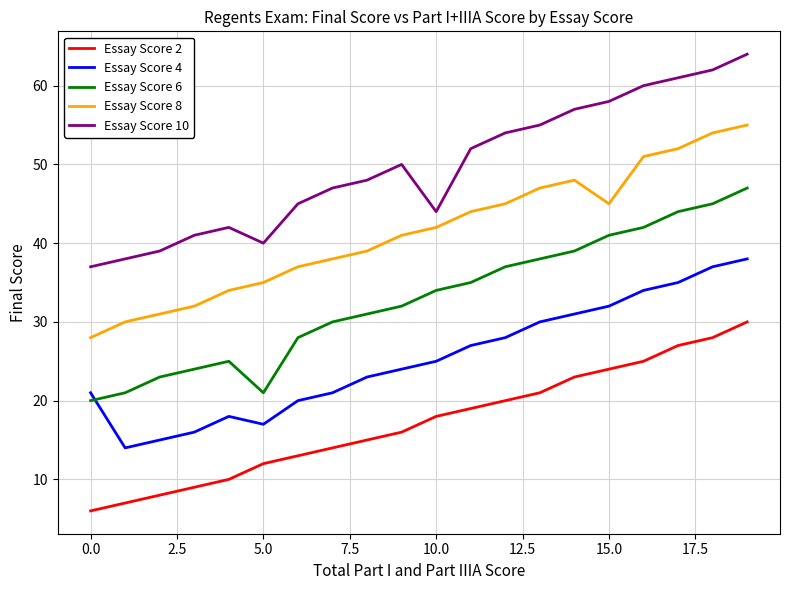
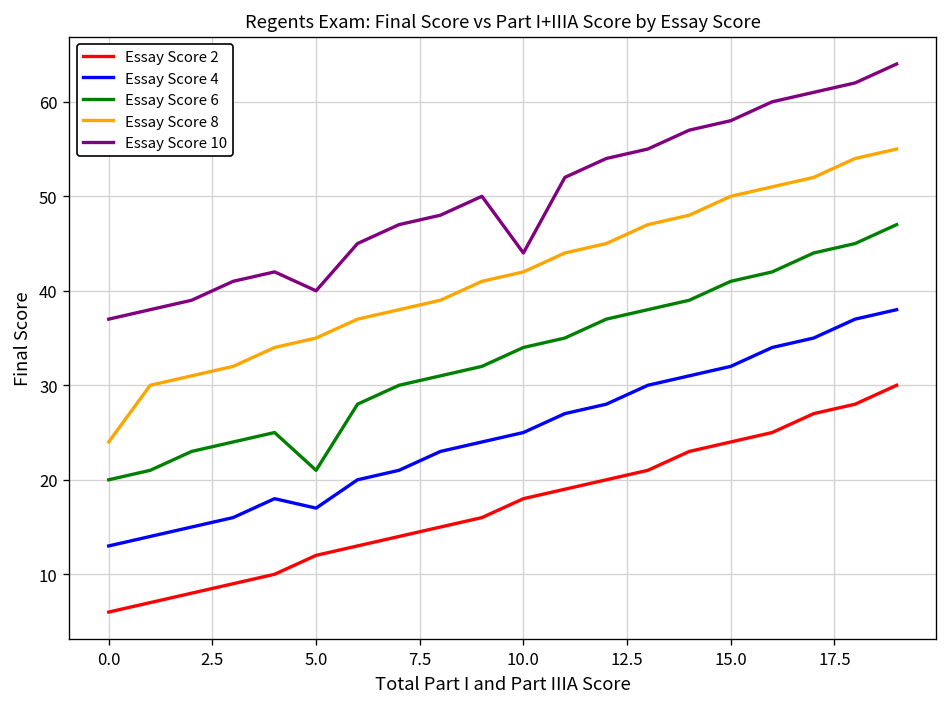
  {
    "Essay Score 2": {
      "0.0": 6,
      "5.0": 12,
      "10.0": 18,
      "15.0": 24
    },
    "Essay Score 4": {
-     "0.0": 21,
+     "0.0": 13,
      "5.0": 17,
      "10.0": 25,
      "15.0": 32
    },
    "Essay Score 6": {
      "0.0": 20,
      "5.0": 21,
      "10.0": 34,
      "15.0": 41
    },
    "Essay Score 8": {
-     "0.0": 28,
+     "0.0": 24,
      "5.0": 35,
      "10.0": 42,
-     "15.0": 45
+     "15.0": 50
    },
    "Essay Score 10": {
      "0.0": 37,
      "5.0": 40,
      "10.0": 44,
      "15.0": 58
    }
  }
